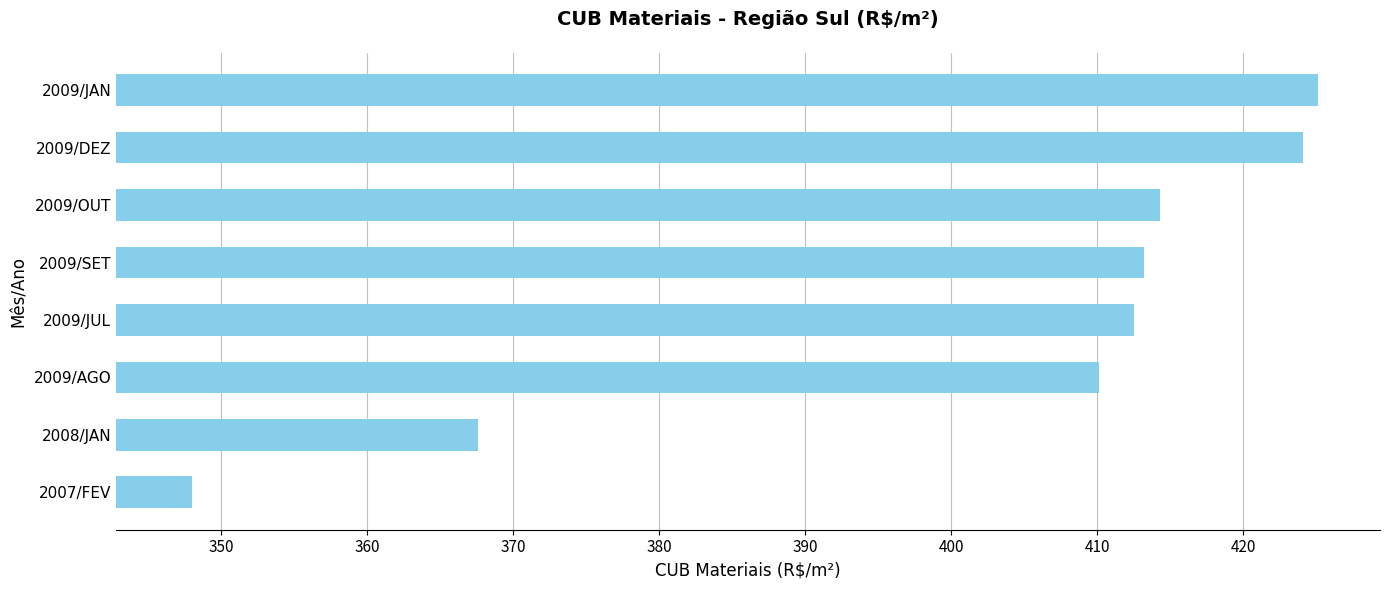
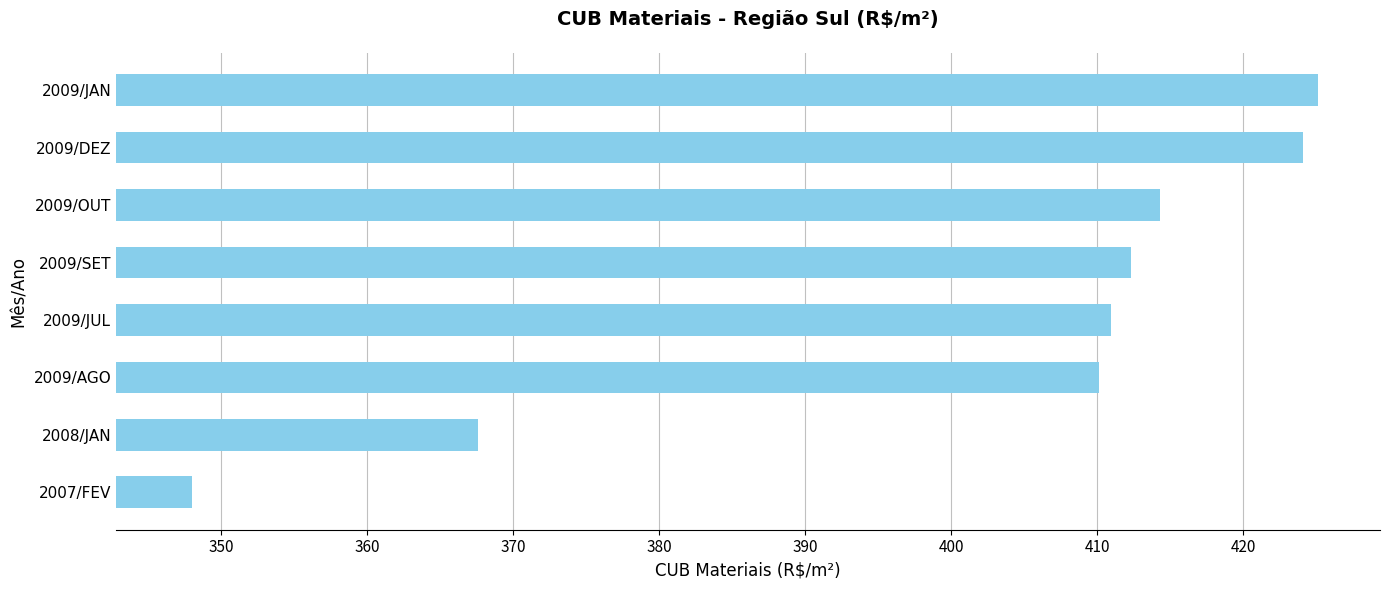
  {
    "2009/JAN": 425.1,
    "2009/DEZ": 424.1,
    "2009/OUT": 414.3,
-   "2009/SET": 413.2,
-   "2009/JUL": 412.6,
+   "2009/SET": 412.3,
+   "2009/JUL": 411.0,
    "2009/AGO": 410.1,
    "2008/JAN": 367.6,
    "2007/FEV": 348.0
  }
